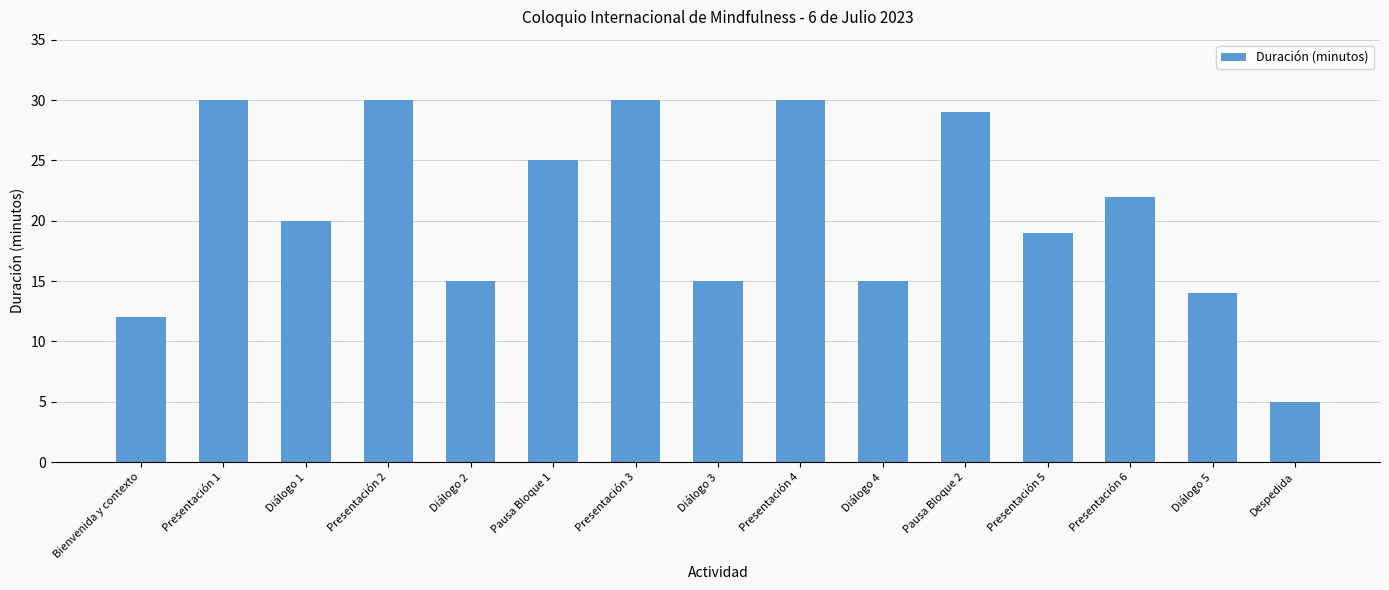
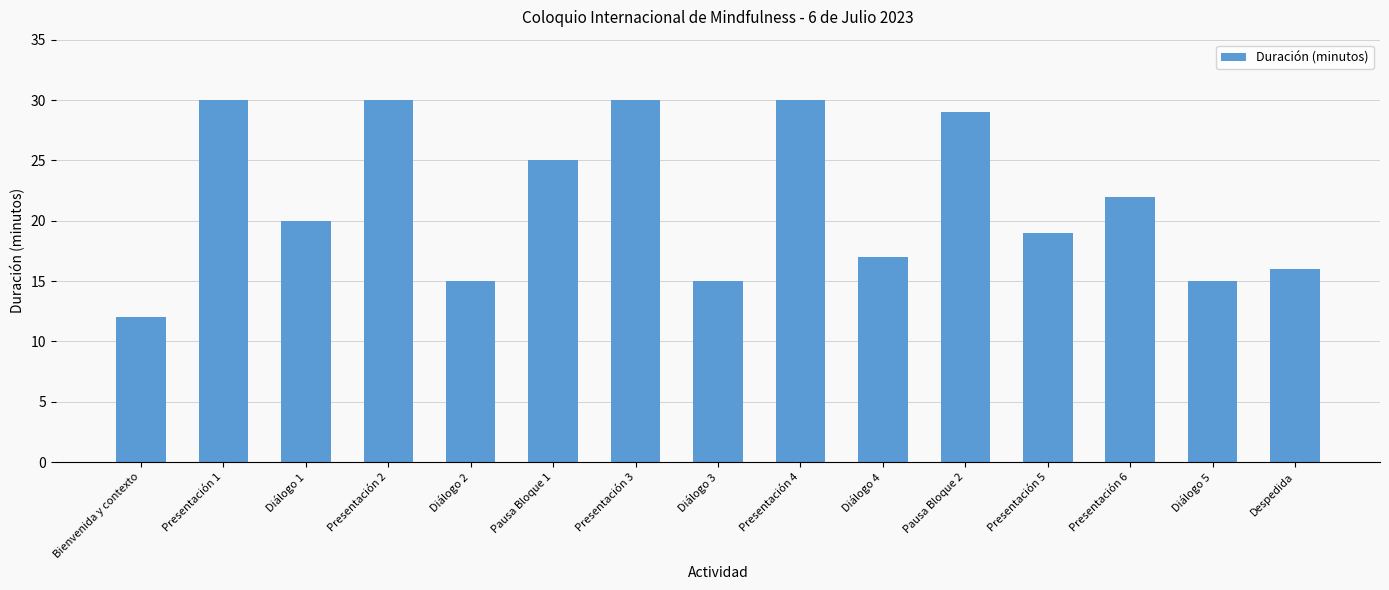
  {
    "Bienvenida y contexto": 12,
    "Presentación 1": 30,
    "Diálogo 1": 20,
    "Presentación 2": 30,
    "Diálogo 2": 15,
    "Pausa Bloque 1": 25,
    "Presentación 3": 30,
    "Diálogo 3": 15,
    "Presentación 4": 30,
-   "Diálogo 4": 15,
+   "Diálogo 4": 17,
    "Pausa Bloque 2": 29,
    "Presentación 5": 19,
    "Presentación 6": 22,
-   "Diálogo 5": 14,
-   "Despedida": 5
+   "Diálogo 5": 15,
+   "Despedida": 16
  }
